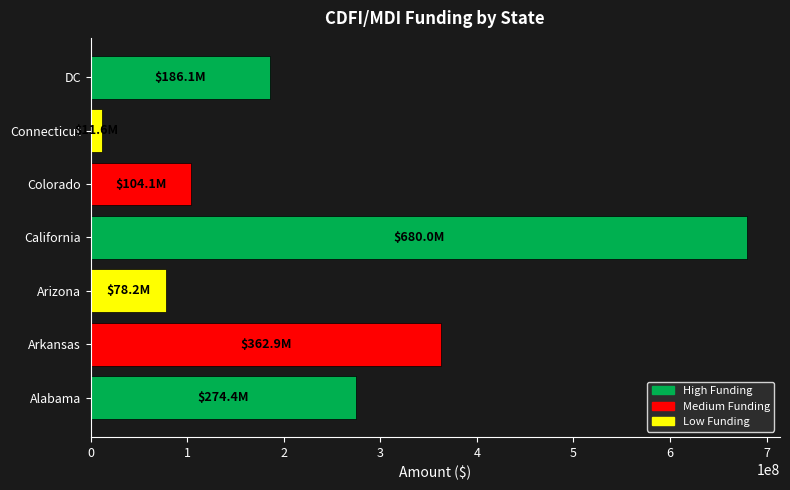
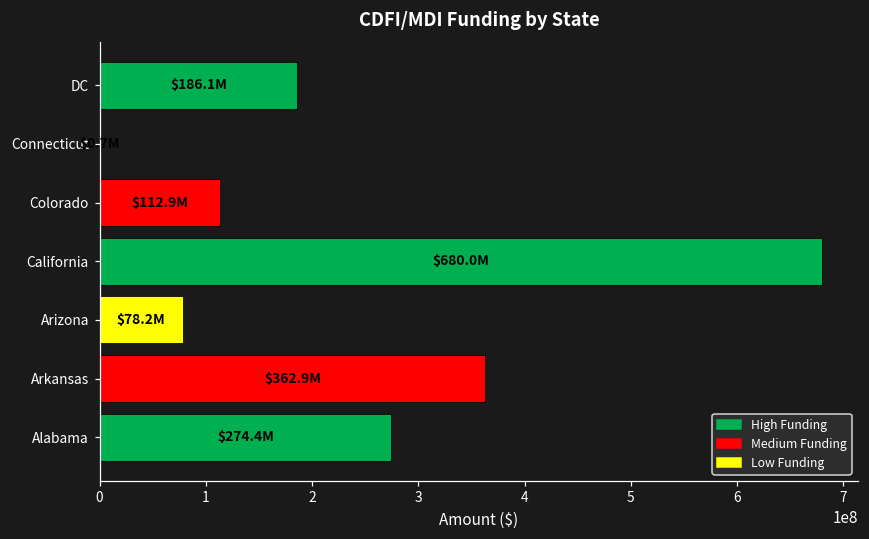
  {
    "DC": "$186.1M",
-   "Connecticut": "10000000",
-   "Colorado": "$104.1M",
+   "Connecticut": "0",
+   "Colorado": "$112.9M",
    "California": "$680.0M",
    "Arizona": "$78.2M",
    "Arkansas": "$362.9M",
    "Alabama": "$274.4M"
  }
